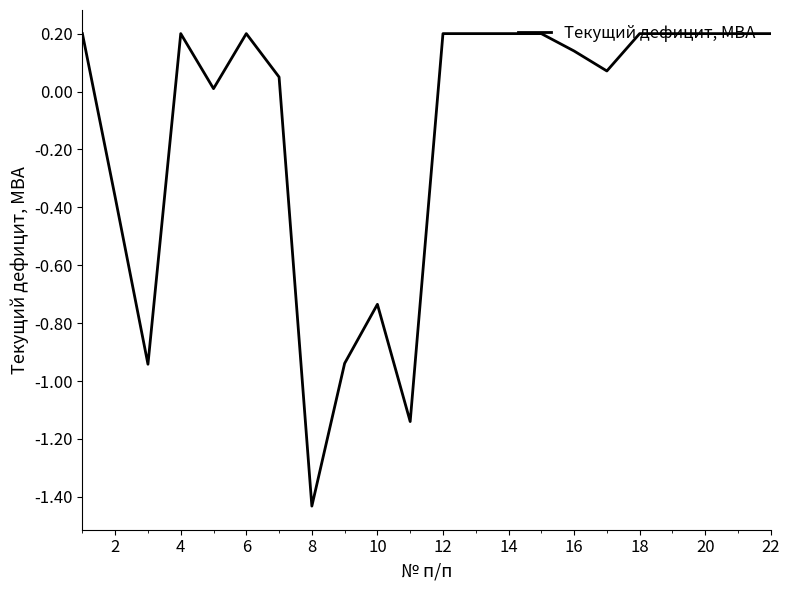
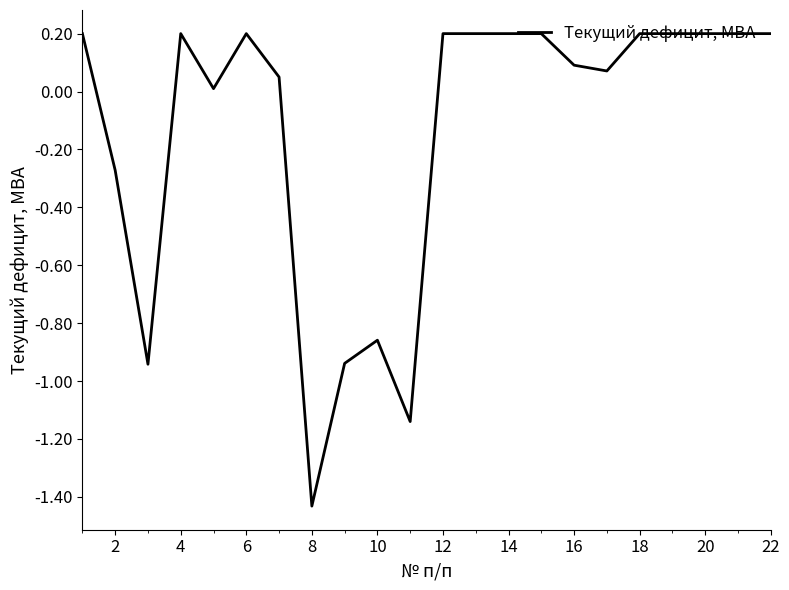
  {
-   "2": -0.37,
+   "2": -0.27,
    "4": 0.20,
    "6": 0.20,
    "8": -1.43,
-   "10": -0.74,
+   "10": -0.86,
    "12": 0.20,
    "14": 0.20,
-   "16": 0.14,
+   "16": 0.09,
    "18": 0.20,
    "20": 0.20,
    "22": 0.20
  }
